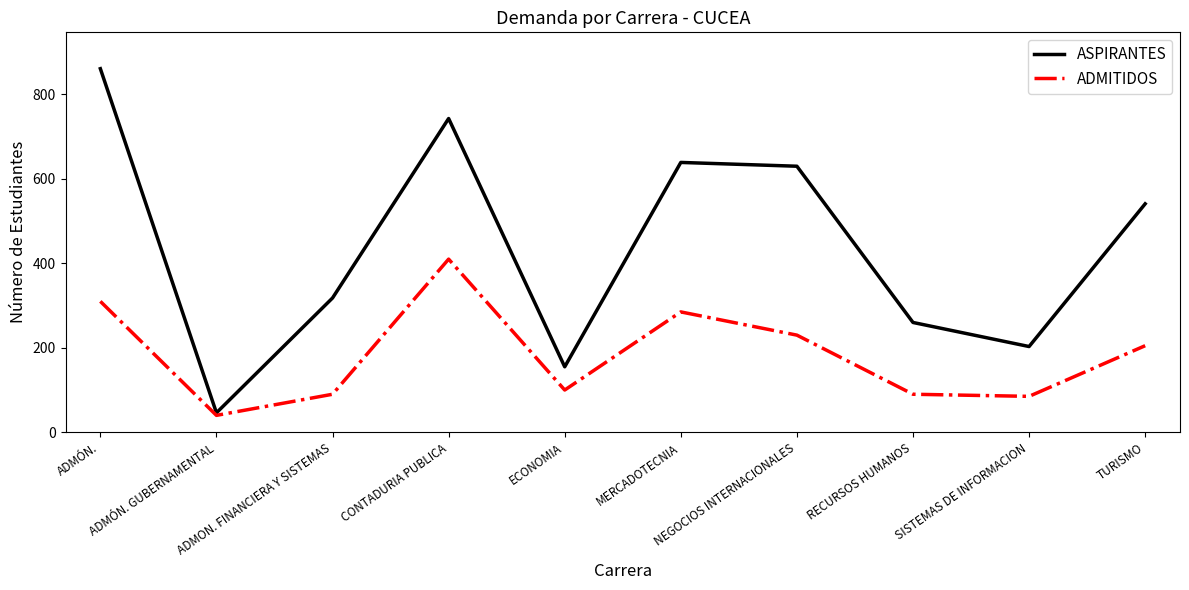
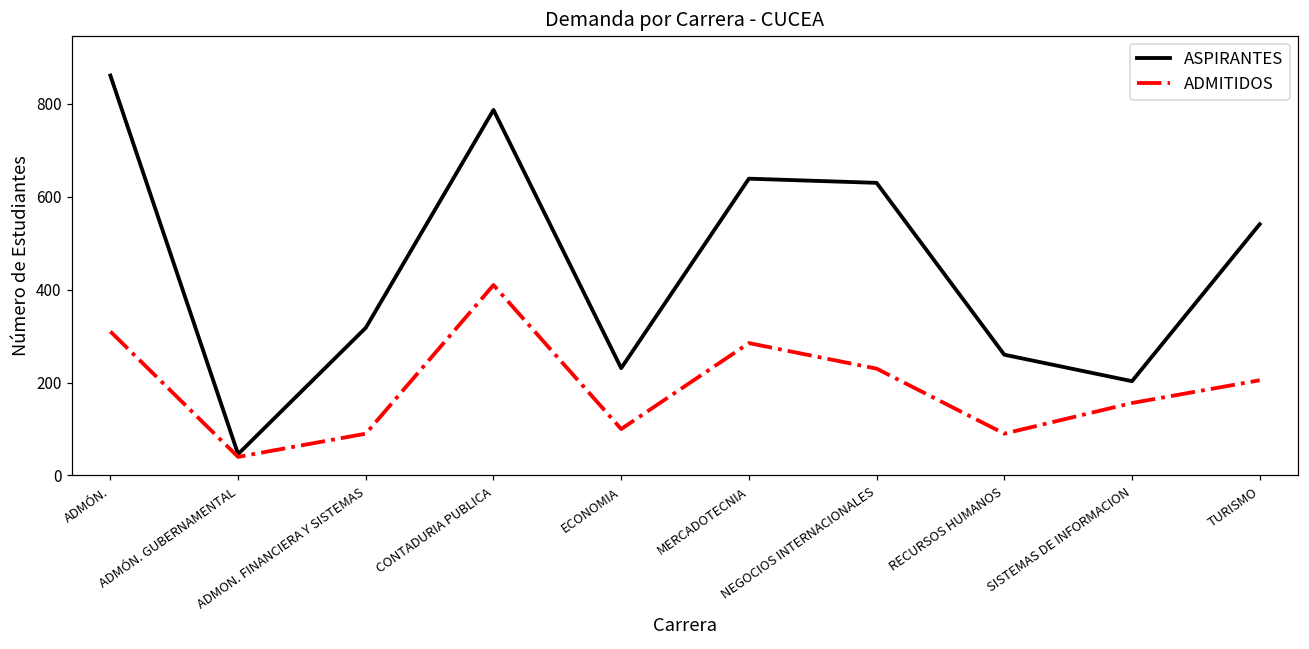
  {
    "ASPIRANTES": {
      "ADMÓN.": 860,
      "ADMÓN. GUBERNAMENTAL": 50,
      "ADMON. FINANCIERA Y SISTEMAS": 320,
-     "CONTADURIA PUBLICA": 740,
-     "ECONOMIA": 160,
+     "CONTADURIA PUBLICA": 790,
+     "ECONOMIA": 230,
      "MERCADOTECNIA": 640,
      "NEGOCIOS INTERNACIONALES": 630,
      "RECURSOS HUMANOS": 260,
      "SISTEMAS DE INFORMACION": 200,
      "TURISMO": 540
    },
    "ADMITIDOS": {
      "ADMÓN.": 310,
      "ADMÓN. GUBERNAMENTAL": 40,
      "ADMON. FINANCIERA Y SISTEMAS": 90,
      "CONTADURIA PUBLICA": 410,
      "ECONOMIA": 100,
      "MERCADOTECNIA": 290,
      "NEGOCIOS INTERNACIONALES": 230,
      "RECURSOS HUMANOS": 90,
-     "SISTEMAS DE INFORMACION": 90,
+     "SISTEMAS DE INFORMACION": 160,
      "TURISMO": 210
    }
  }
